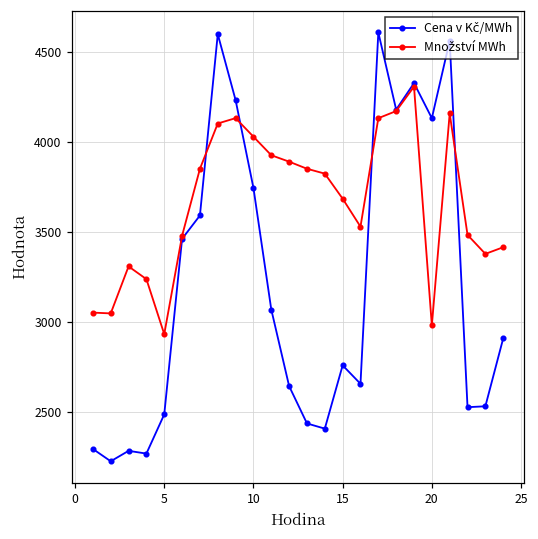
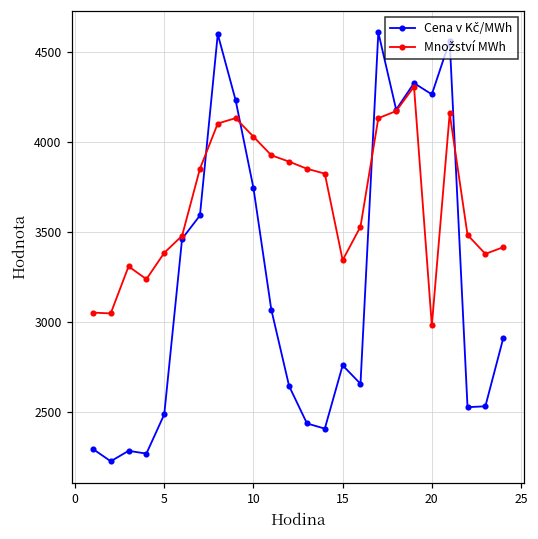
  {
    "Cena v Kč/MWh": {
      "5": 2490,
      "10": 3750,
      "15": 2760,
-     "20": 4130
+     "20": 4270
    },
    "Množství MWh": {
-     "5": 2930,
+     "5": 3390,
      "10": 4030,
-     "15": 3690,
+     "15": 3350,
      "20": 2980
    }
  }
